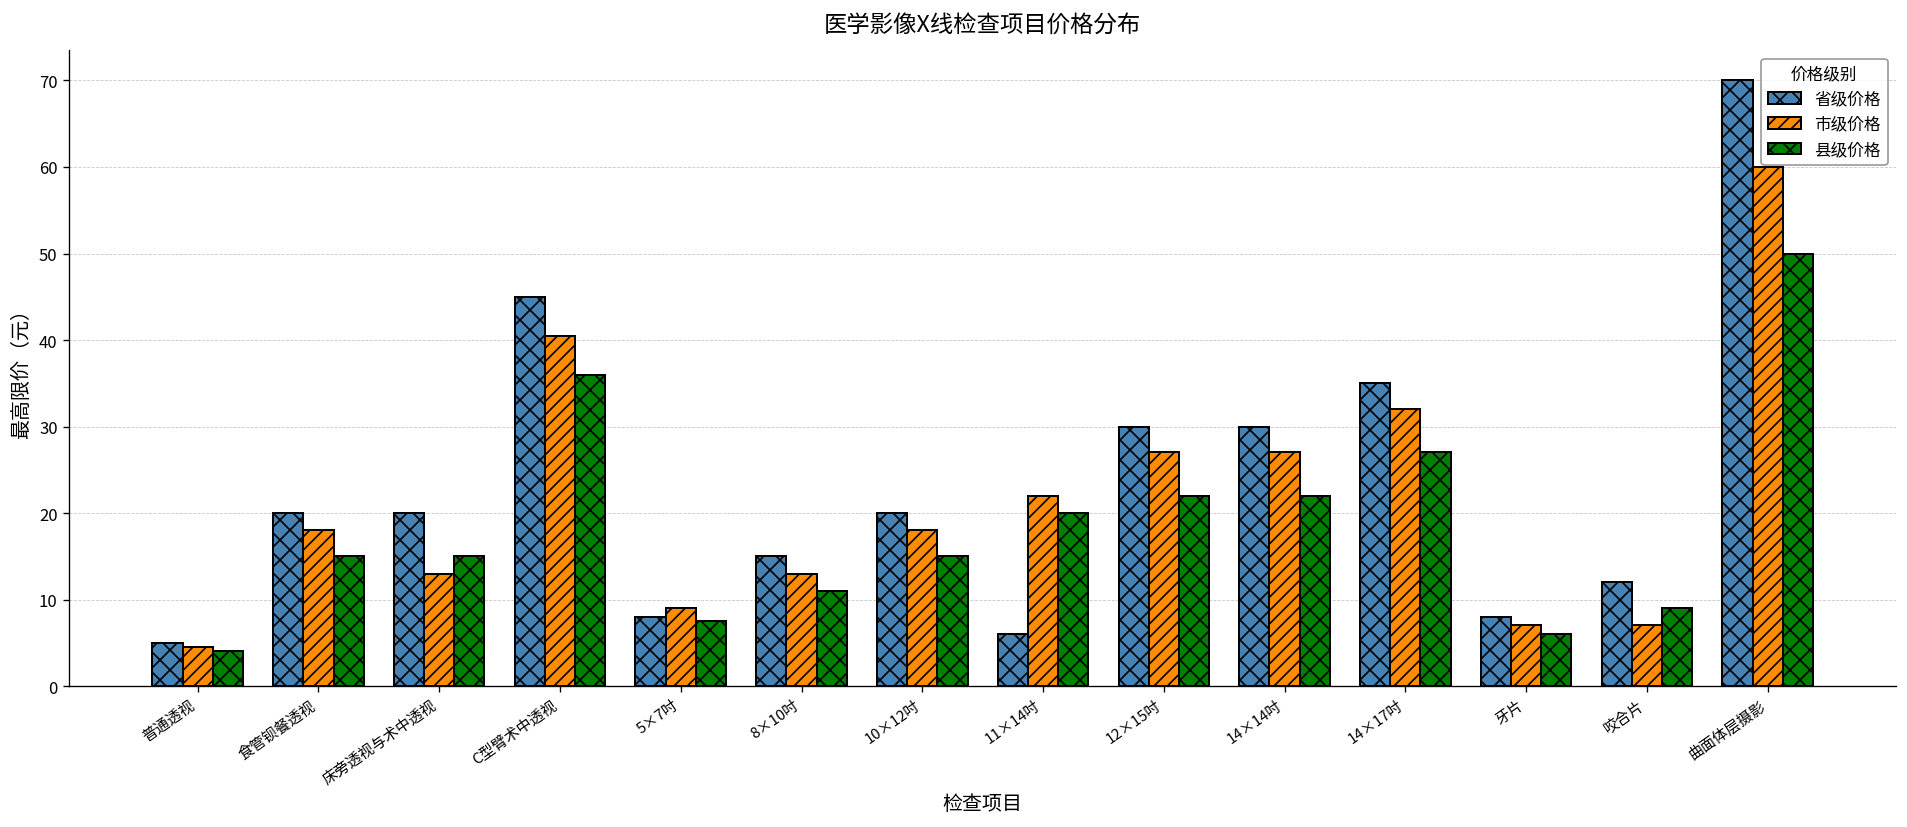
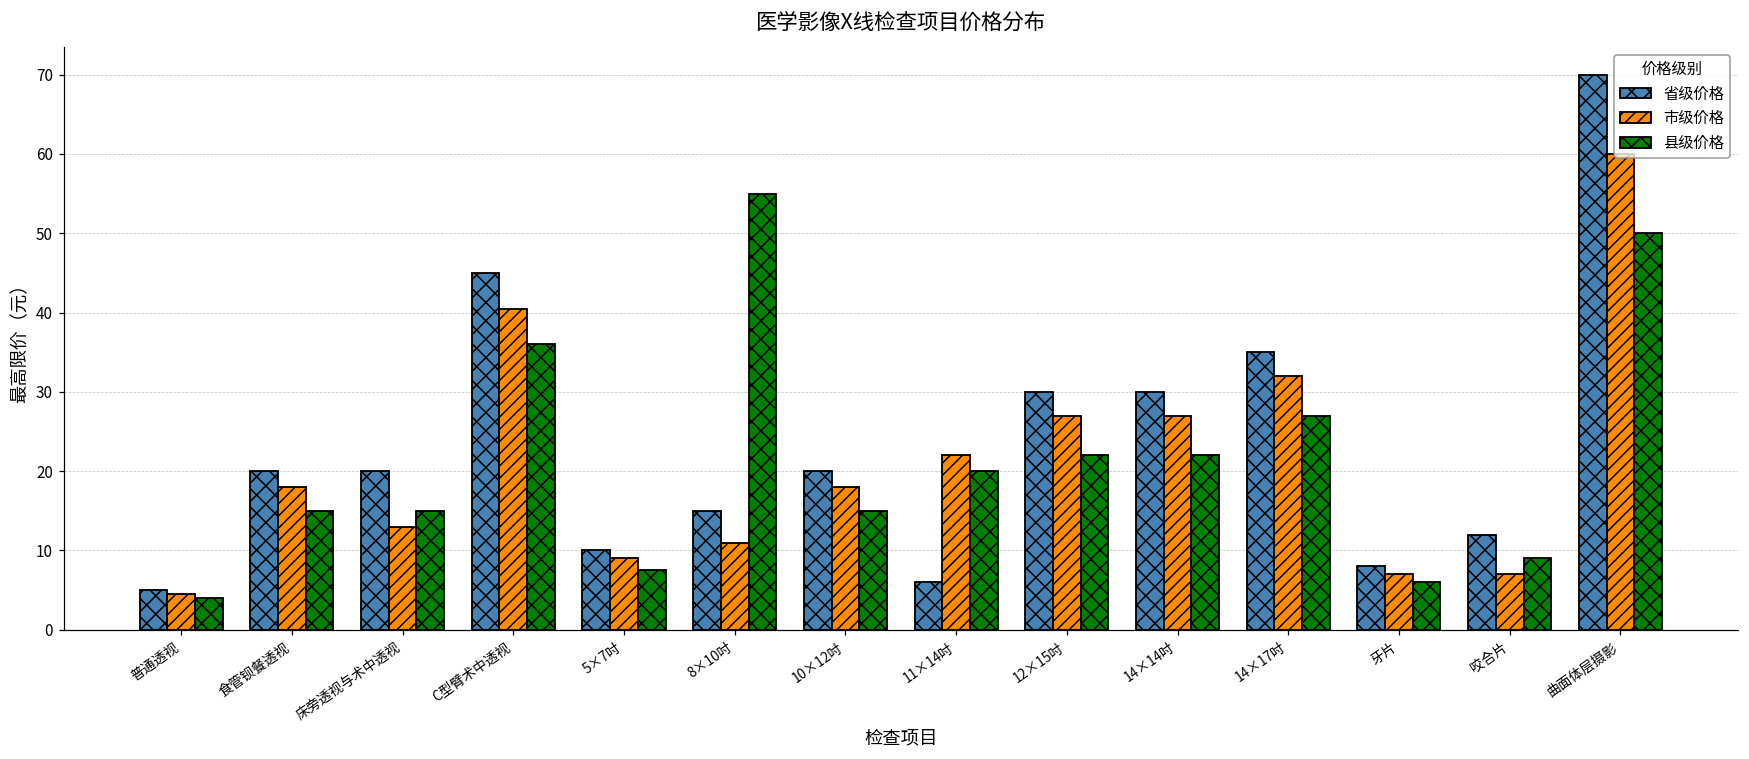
  {
    "省级价格": {
      "普通透视": 5,
      "食管钡餐透视": 20,
      "床旁透视与术中透视": 20,
      "C型臂术中透视": 45,
-     "5×7吋": 8,
+     "5×7吋": 10,
      "8×10吋": 15,
      "10×12吋": 20,
      "11×14吋": 6,
      "12×15吋": 30,
      "14×14吋": 30,
      "14×17吋": 35,
      "牙片": 8,
      "咬合片": 12,
      "曲面体层摄影": 70
    },
    "市级价格": {
      "普通透视": 5,
      "食管钡餐透视": 18,
      "床旁透视与术中透视": 13,
      "C型臂术中透视": 41,
      "5×7吋": 9,
-     "8×10吋": 13,
+     "8×10吋": 11,
      "10×12吋": 18,
      "11×14吋": 22,
      "12×15吋": 27,
      "14×14吋": 27,
      "14×17吋": 32,
      "牙片": 7,
      "咬合片": 7,
      "曲面体层摄影": 60
    },
    "县级价格": {
      "普通透视": 4,
      "食管钡餐透视": 15,
      "床旁透视与术中透视": 15,
      "C型臂术中透视": 36,
      "5×7吋": 8,
-     "8×10吋": 11,
+     "8×10吋": 55,
      "10×12吋": 15,
      "11×14吋": 20,
      "12×15吋": 22,
      "14×14吋": 22,
      "14×17吋": 27,
      "牙片": 6,
      "咬合片": 9,
      "曲面体层摄影": 50
    }
  }
